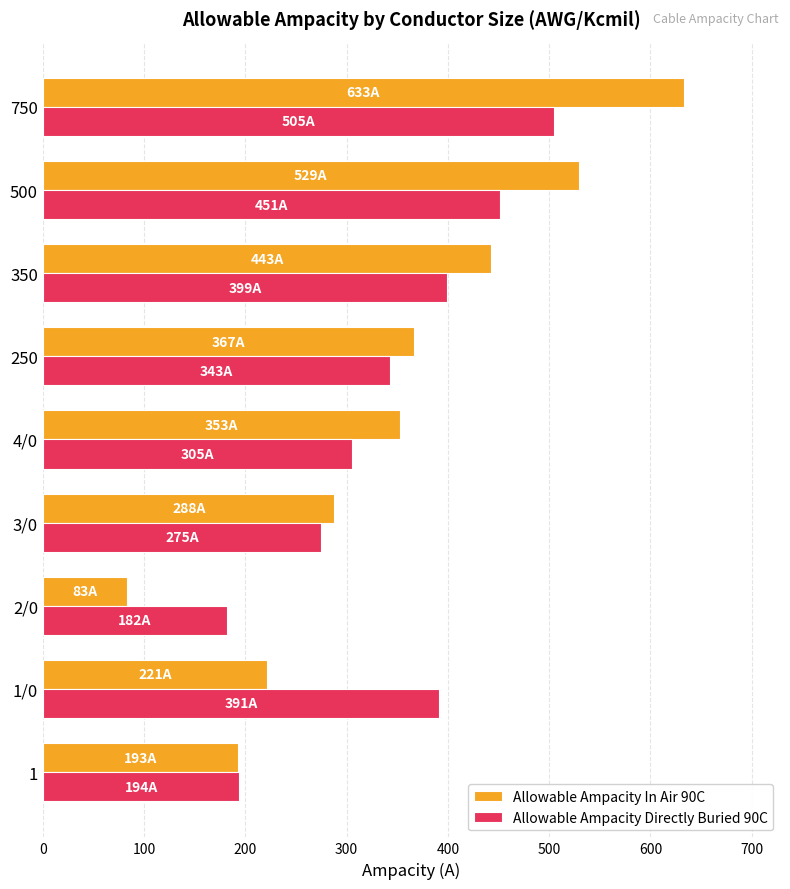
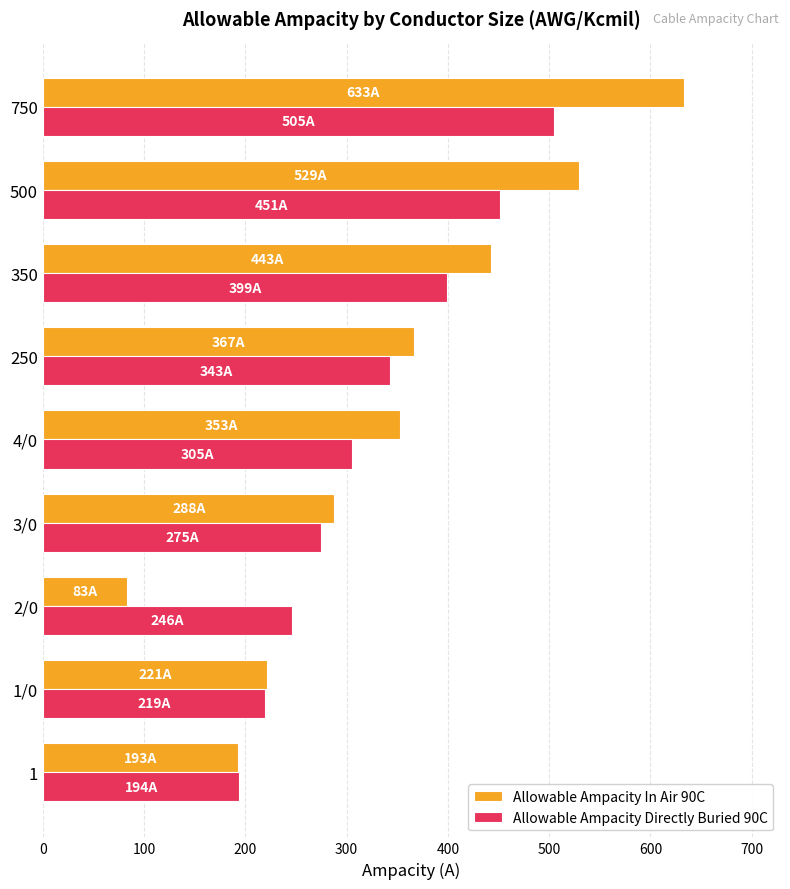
  {
    "Allowable Ampacity In Air 90C": {
      "750": "633A",
      "500": "529A",
      "350": "443A",
      "250": "367A",
      "4/0": "353A",
      "3/0": "288A",
      "2/0": "83A",
      "1/0": "221A",
      "1": "193A"
    },
    "Allowable Ampacity Directly Buried 90C": {
      "750": "505A",
      "500": "451A",
      "350": "399A",
      "250": "343A",
      "4/0": "305A",
      "3/0": "275A",
-     "2/0": "182A",
-     "1/0": "391A",
+     "2/0": "246A",
+     "1/0": "219A",
      "1": "194A"
    }
  }
